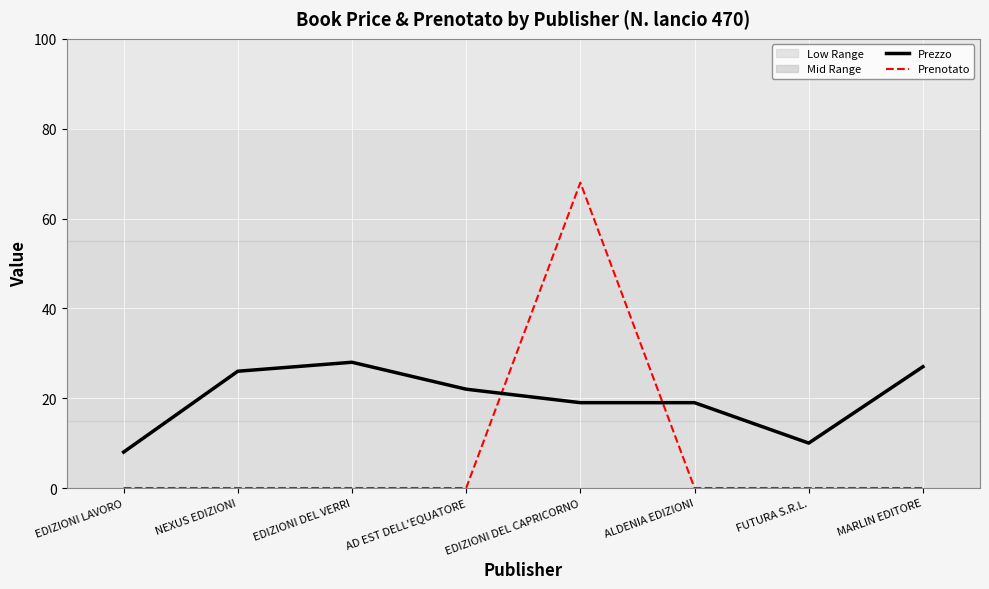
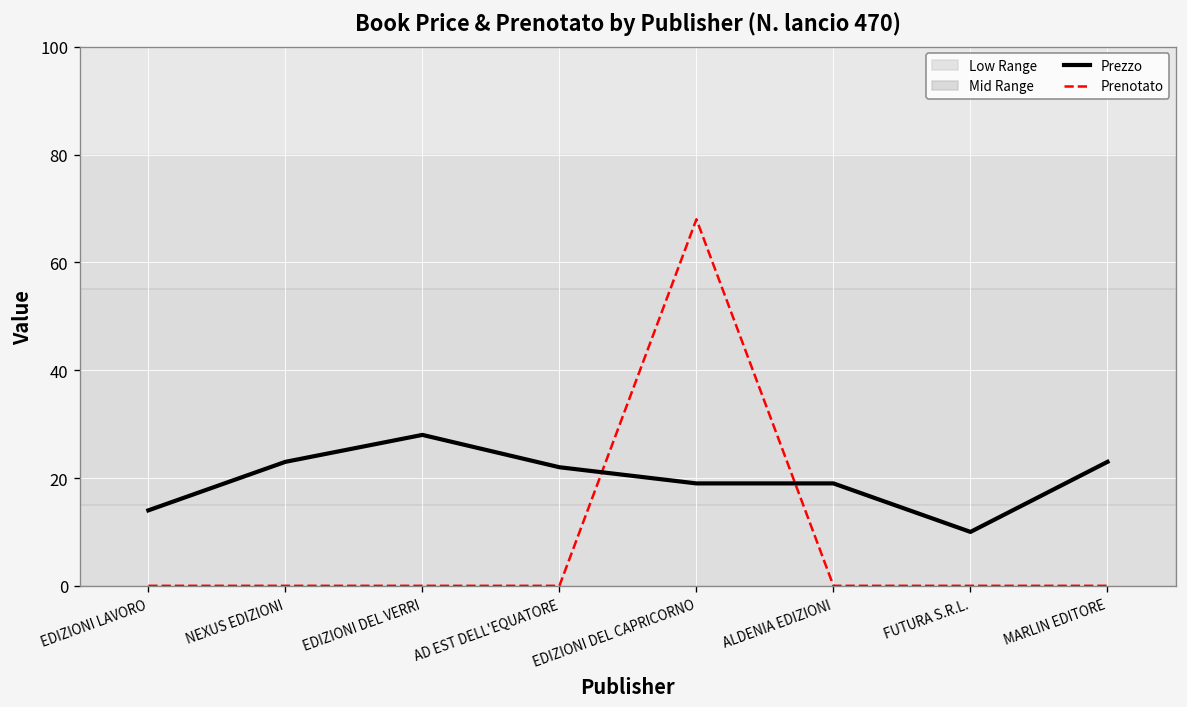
  {
    "Prezzo": {
-     "EDIZIONI LAVORO": 8,
-     "NEXUS EDIZIONI": 26,
+     "EDIZIONI LAVORO": 14,
+     "NEXUS EDIZIONI": 23,
      "EDIZIONI DEL VERRI": 28,
      "AD EST DELL'EQUATORE": 22,
      "EDIZIONI DEL CAPRICORNO": 19,
      "ALDENIA EDIZIONI": 19,
      "FUTURA S.R.L.": 10,
-     "MARLIN EDITORE": 27
+     "MARLIN EDITORE": 23
    },
    "Prenotato": {
      "EDIZIONI LAVORO": 0,
      "NEXUS EDIZIONI": 0,
      "EDIZIONI DEL VERRI": 0,
      "AD EST DELL'EQUATORE": 0,
      "EDIZIONI DEL CAPRICORNO": 68,
      "ALDENIA EDIZIONI": 0,
      "FUTURA S.R.L.": 0,
      "MARLIN EDITORE": 0
    }
  }
